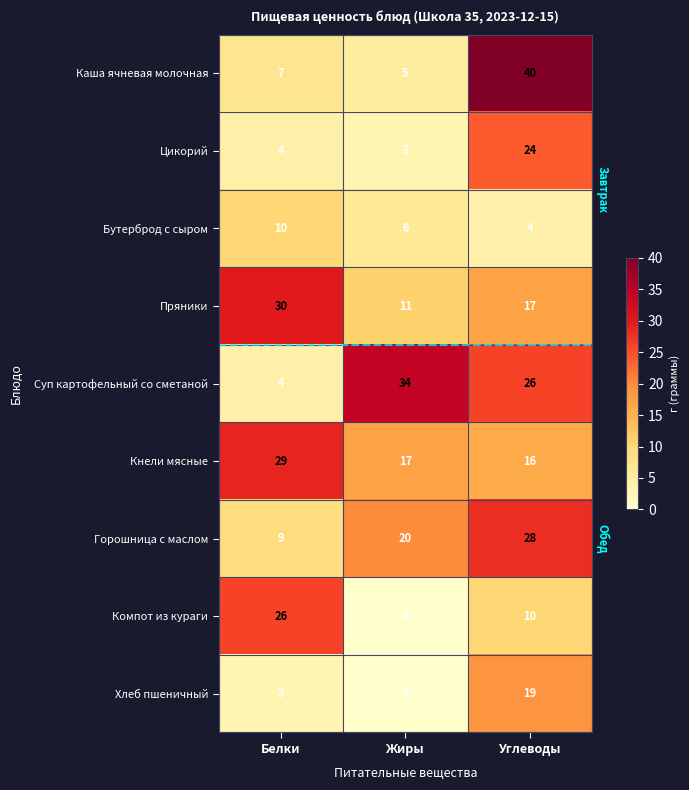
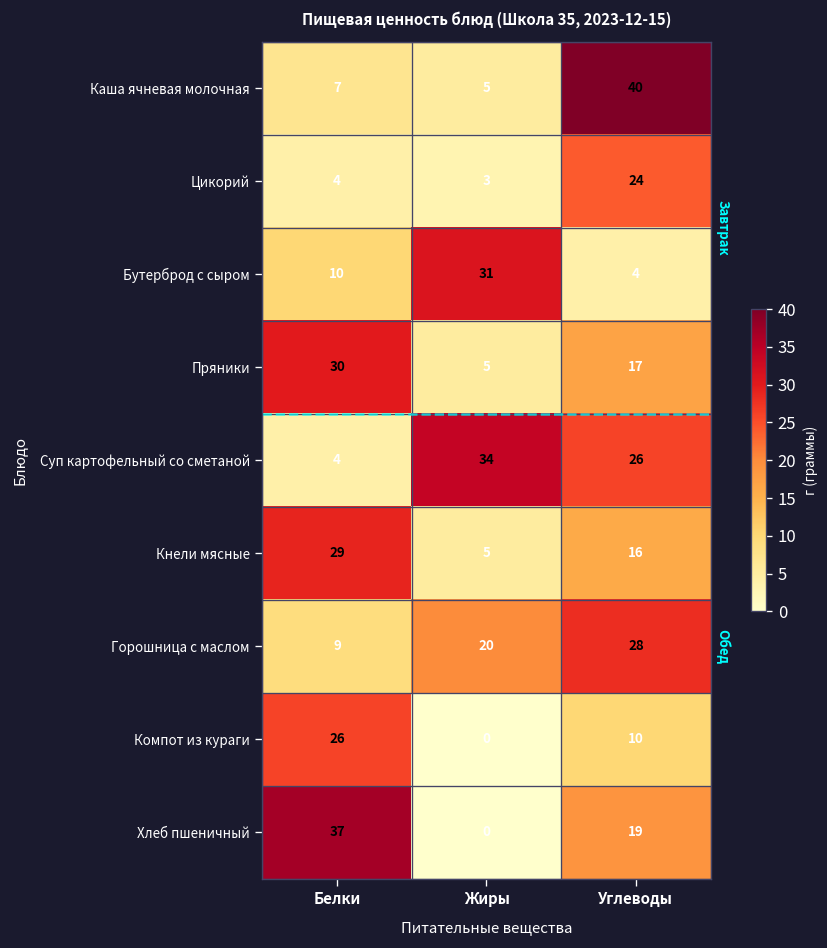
  {
    "Каша ячневая молочная": {
      "Белки": 7,
      "Жиры": 5,
      "Углеводы": 40
    },
    "Цикорий": {
      "Белки": 4,
      "Жиры": 3,
      "Углеводы": 24
    },
    "Бутерброд с сыром": {
      "Белки": 10,
-     "Жиры": 6,
+     "Жиры": 31,
      "Углеводы": 4
    },
    "Пряники": {
      "Белки": 30,
-     "Жиры": 11,
+     "Жиры": 5,
      "Углеводы": 17
    },
    "Суп картофельный со сметаной": {
      "Белки": 4,
      "Жиры": 34,
      "Углеводы": 26
    },
    "Кнели мясные": {
      "Белки": 29,
-     "Жиры": 17,
+     "Жиры": 5,
      "Углеводы": 16
    },
    "Горошница с маслом": {
      "Белки": 9,
      "Жиры": 20,
      "Углеводы": 28
    },
    "Компот из кураги": {
      "Белки": 26,
      "Жиры": 0,
      "Углеводы": 10
    },
    "Хлеб пшеничный": {
-     "Белки": 3,
+     "Белки": 37,
      "Жиры": 0,
      "Углеводы": 19
    }
  }
